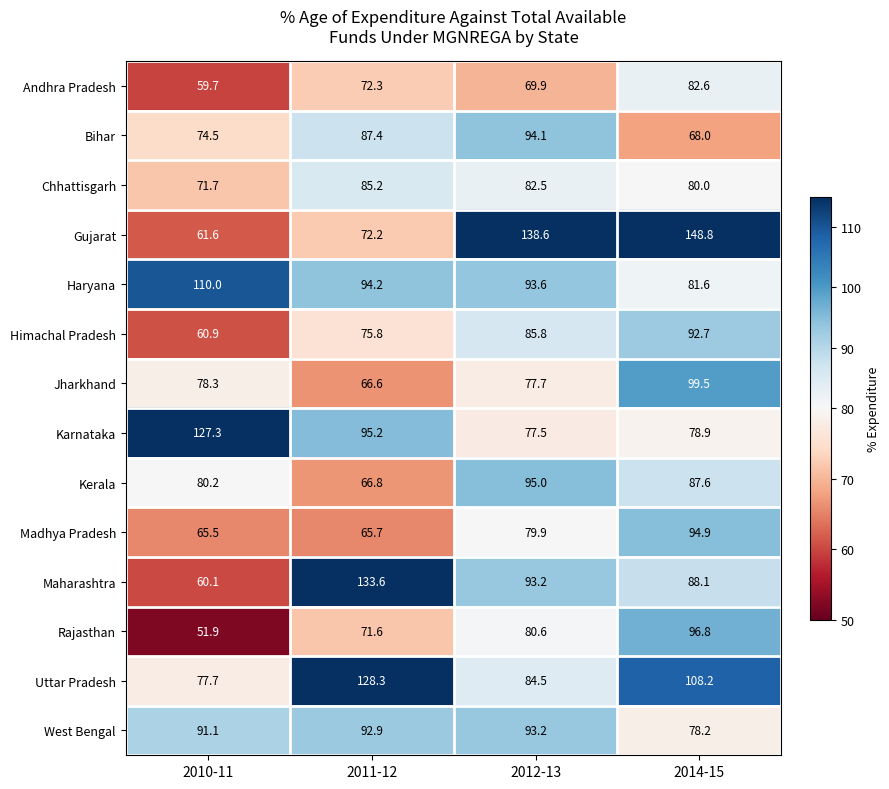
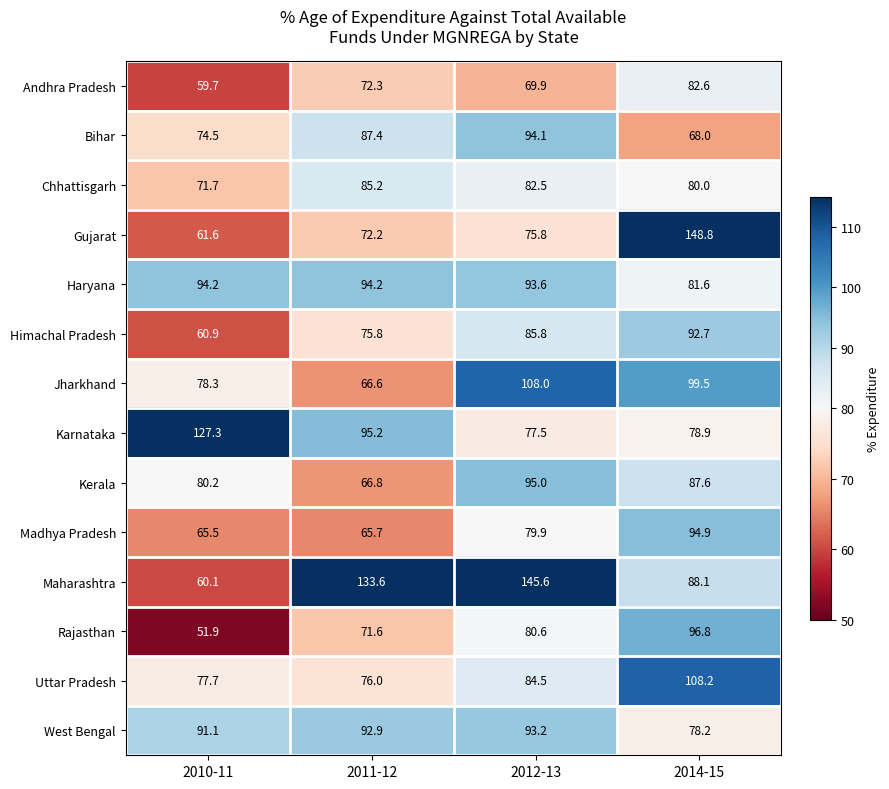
  {
    "Andhra Pradesh": {
      "2010-11": 59.7,
      "2011-12": 72.3,
      "2012-13": 69.9,
      "2014-15": 82.6
    },
    "Bihar": {
      "2010-11": 74.5,
      "2011-12": 87.4,
      "2012-13": 94.1,
      "2014-15": 68.0
    },
    "Chhattisgarh": {
      "2010-11": 71.7,
      "2011-12": 85.2,
      "2012-13": 82.5,
      "2014-15": 80.0
    },
    "Gujarat": {
      "2010-11": 61.6,
      "2011-12": 72.2,
-     "2012-13": 138.6,
+     "2012-13": 75.8,
      "2014-15": 148.8
    },
    "Haryana": {
-     "2010-11": 110.0,
+     "2010-11": 94.2,
      "2011-12": 94.2,
      "2012-13": 93.6,
      "2014-15": 81.6
    },
    "Himachal Pradesh": {
      "2010-11": 60.9,
      "2011-12": 75.8,
      "2012-13": 85.8,
      "2014-15": 92.7
    },
    "Jharkhand": {
      "2010-11": 78.3,
      "2011-12": 66.6,
-     "2012-13": 77.7,
+     "2012-13": 108.0,
      "2014-15": 99.5
    },
    "Karnataka": {
      "2010-11": 127.3,
      "2011-12": 95.2,
      "2012-13": 77.5,
      "2014-15": 78.9
    },
    "Kerala": {
      "2010-11": 80.2,
      "2011-12": 66.8,
      "2012-13": 95.0,
      "2014-15": 87.6
    },
    "Madhya Pradesh": {
      "2010-11": 65.5,
      "2011-12": 65.7,
      "2012-13": 79.9,
      "2014-15": 94.9
    },
    "Maharashtra": {
      "2010-11": 60.1,
      "2011-12": 133.6,
-     "2012-13": 93.2,
+     "2012-13": 145.6,
      "2014-15": 88.1
    },
    "Rajasthan": {
      "2010-11": 51.9,
      "2011-12": 71.6,
      "2012-13": 80.6,
      "2014-15": 96.8
    },
    "Uttar Pradesh": {
      "2010-11": 77.7,
-     "2011-12": 128.3,
+     "2011-12": 76.0,
      "2012-13": 84.5,
      "2014-15": 108.2
    },
    "West Bengal": {
      "2010-11": 91.1,
      "2011-12": 92.9,
      "2012-13": 93.2,
      "2014-15": 78.2
    }
  }
